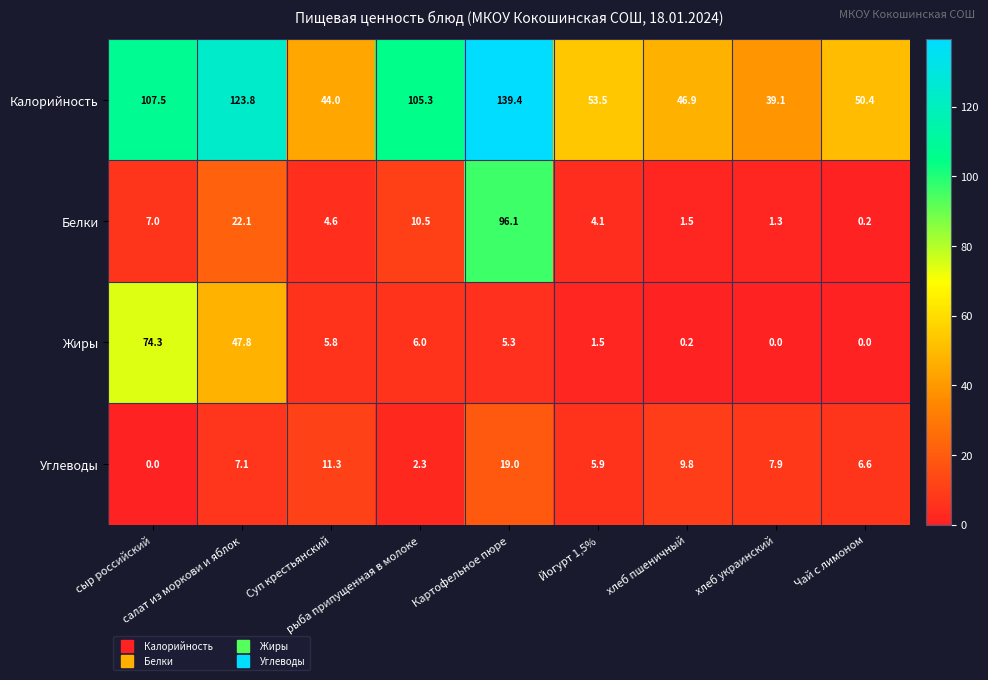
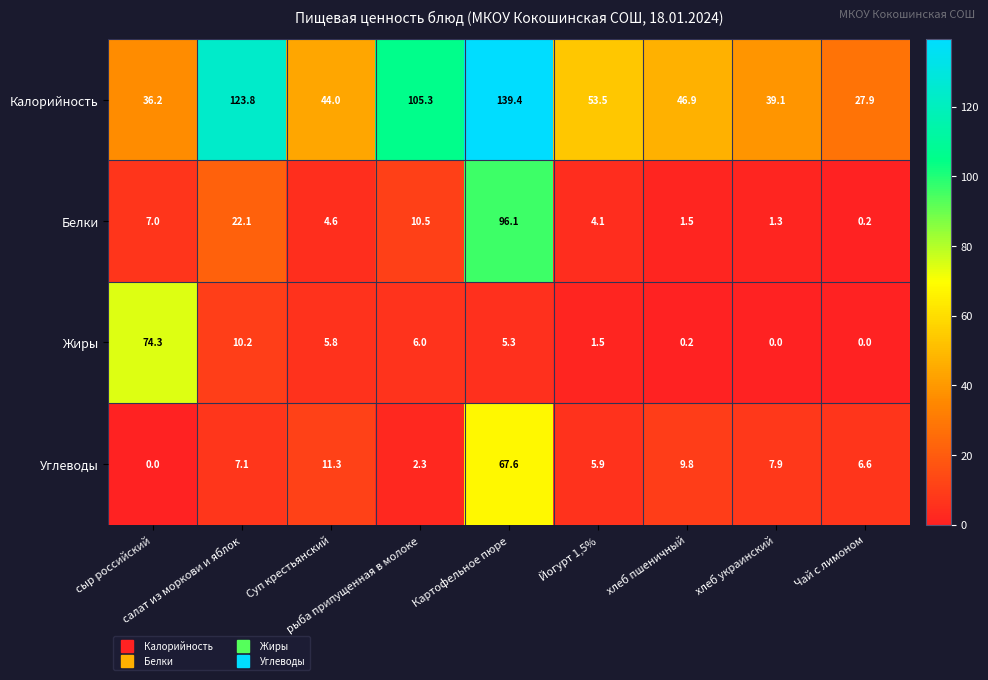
  {
    "Калорийность": {
-     "сыр российский": 107.5,
+     "сыр российский": 36.2,
      "салат из моркови и яблок": 123.8,
      "Суп крестьянский": 44.0,
      "рыба припущенная в молоке": 105.3,
      "Картофельное пюре": 139.4,
      "Йогурт 1,5%": 53.5,
      "хлеб пшеничный": 46.9,
      "хлеб украинский": 39.1,
-     "Чай с лимоном": 50.4
+     "Чай с лимоном": 27.9
    },
    "Белки": {
      "сыр российский": 7.0,
      "салат из моркови и яблок": 22.1,
      "Суп крестьянский": 4.6,
      "рыба припущенная в молоке": 10.5,
      "Картофельное пюре": 96.1,
      "Йогурт 1,5%": 4.1,
      "хлеб пшеничный": 1.5,
      "хлеб украинский": 1.3,
      "Чай с лимоном": 0.2
    },
    "Жиры": {
      "сыр российский": 74.3,
-     "салат из моркови и яблок": 47.8,
+     "салат из моркови и яблок": 10.2,
      "Суп крестьянский": 5.8,
      "рыба припущенная в молоке": 6.0,
      "Картофельное пюре": 5.3,
      "Йогурт 1,5%": 1.5,
      "хлеб пшеничный": 0.2,
      "хлеб украинский": 0.0,
      "Чай с лимоном": 0.0
    },
    "Углеводы": {
      "сыр российский": 0.0,
      "салат из моркови и яблок": 7.1,
      "Суп крестьянский": 11.3,
      "рыба припущенная в молоке": 2.3,
-     "Картофельное пюре": 19.0,
+     "Картофельное пюре": 67.6,
      "Йогурт 1,5%": 5.9,
      "хлеб пшеничный": 9.8,
      "хлеб украинский": 7.9,
      "Чай с лимоном": 6.6
    }
  }
